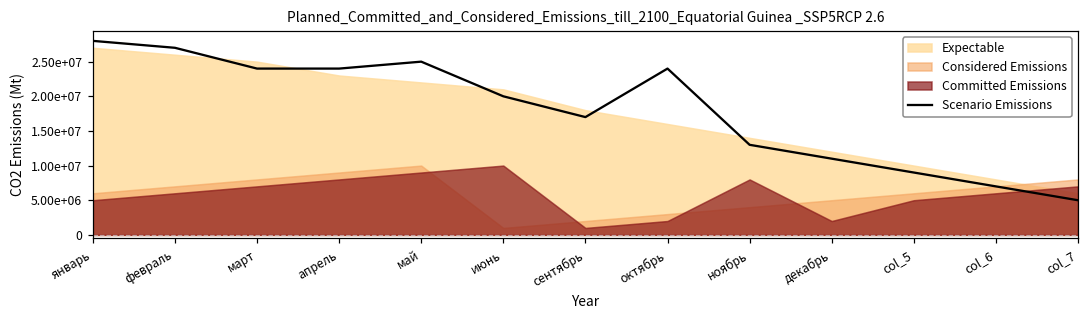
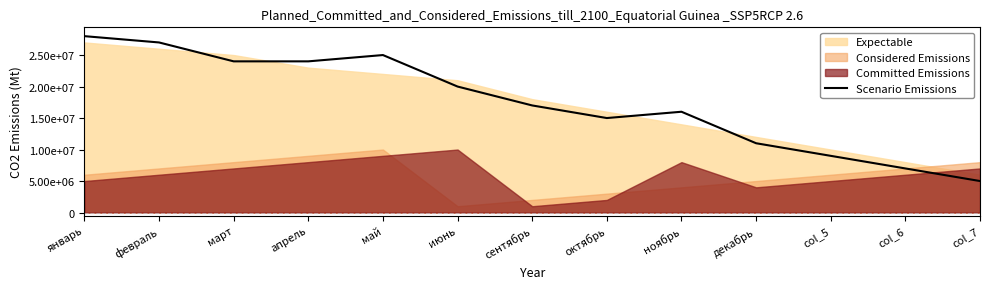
  {
    "Scenario Emissions": {
      "январь": 28000000,
      "февраль": 27000000,
      "март": 24000000,
      "апрель": 24000000,
      "май": 25000000,
      "июнь": 20000000,
      "сентябрь": 17000000,
-     "октябрь": 24000000,
-     "ноябрь": 13000000,
+     "октябрь": 15000000,
+     "ноябрь": 16000000,
      "декабрь": 11000000,
      "col_5": 9000000,
      "col_7": 5000000
    },
    "Committed Emissions": {
      "январь": 5000000,
      "февраль": 6000000,
      "март": 7000000,
      "апрель": 8000000,
      "май": 9000000,
      "июнь": 10000000,
      "сентябрь": 1000000,
      "октябрь": 2000000,
      "ноябрь": 8000000,
-     "декабрь": 2000000,
+     "декабрь": 4000000,
      "col_5": 5000000,
      "col_6": 6000000,
      "col_7": 7000000
    }
  }
